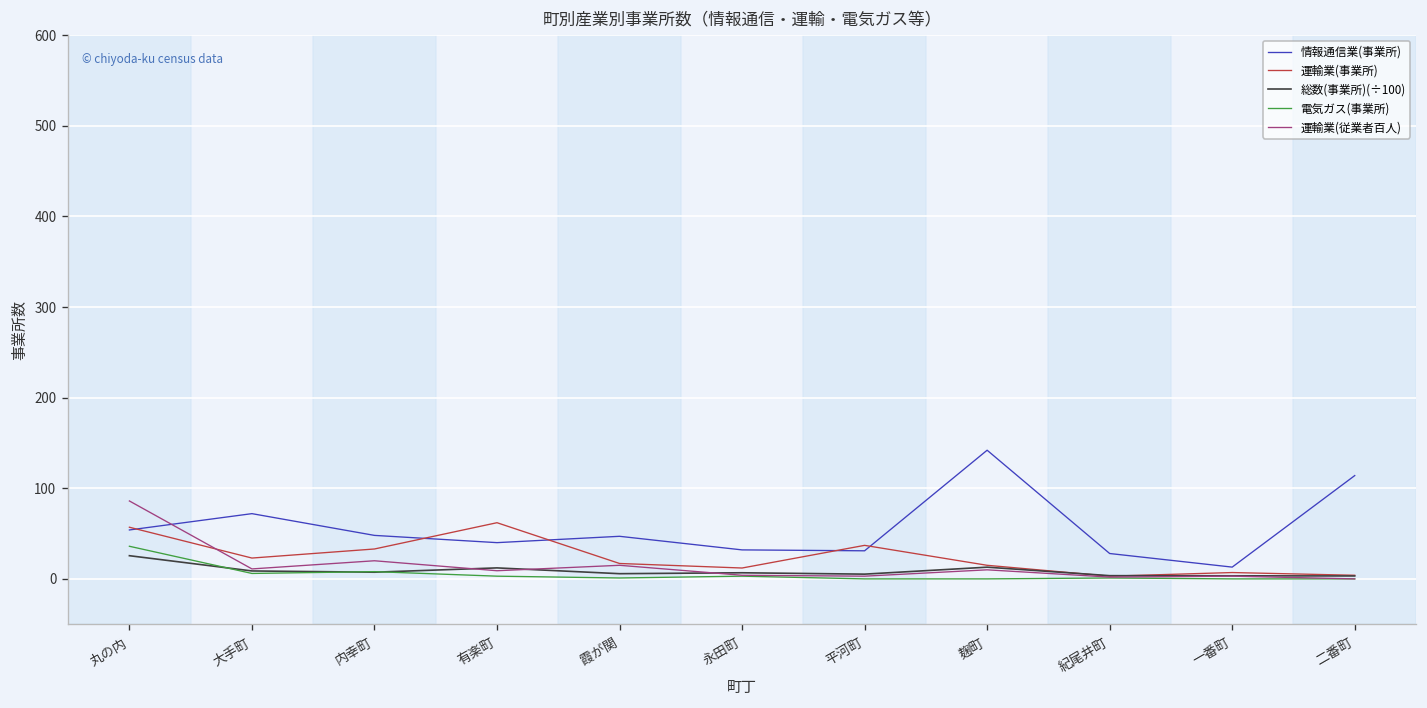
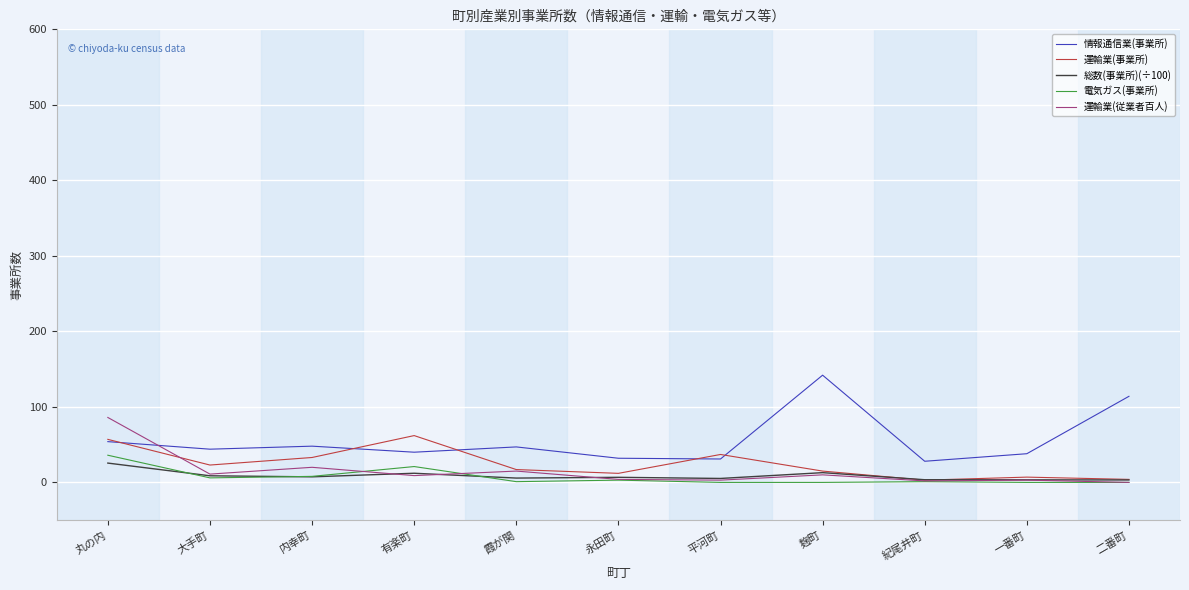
  {
    "情報通信業(事業所)": {
-     "大手町": 70,
+     "大手町": 40,
      "内幸町": 50,
      "有楽町": 40,
      "霞が関": 50,
      "永田町": 30,
      "平河町": 30,
      "麹町": 140,
      "紀尾井町": 30,
-     "一番町": 10,
+     "一番町": 40,
      "二番町": 110
    },
    "運輸業(事業所)": {
      "大手町": 20,
      "内幸町": 30,
      "有楽町": 60,
      "永田町": 10,
      "平河町": 40,
      "一番町": 10
    },
    "総数(事業所)(÷100)": {
      "丸の内": 30,
      "霞が関": 10
    },
    "電気ガス(事業所)": {
      "丸の内": 40,
-     "有楽町": 0,
+     "有楽町": 20,
      "霞が関": 0,
      "麹町": 0
    },
    "運輸業(従業者百人)": {
      "丸の内": 90,
      "内幸町": 20
    }
  }
